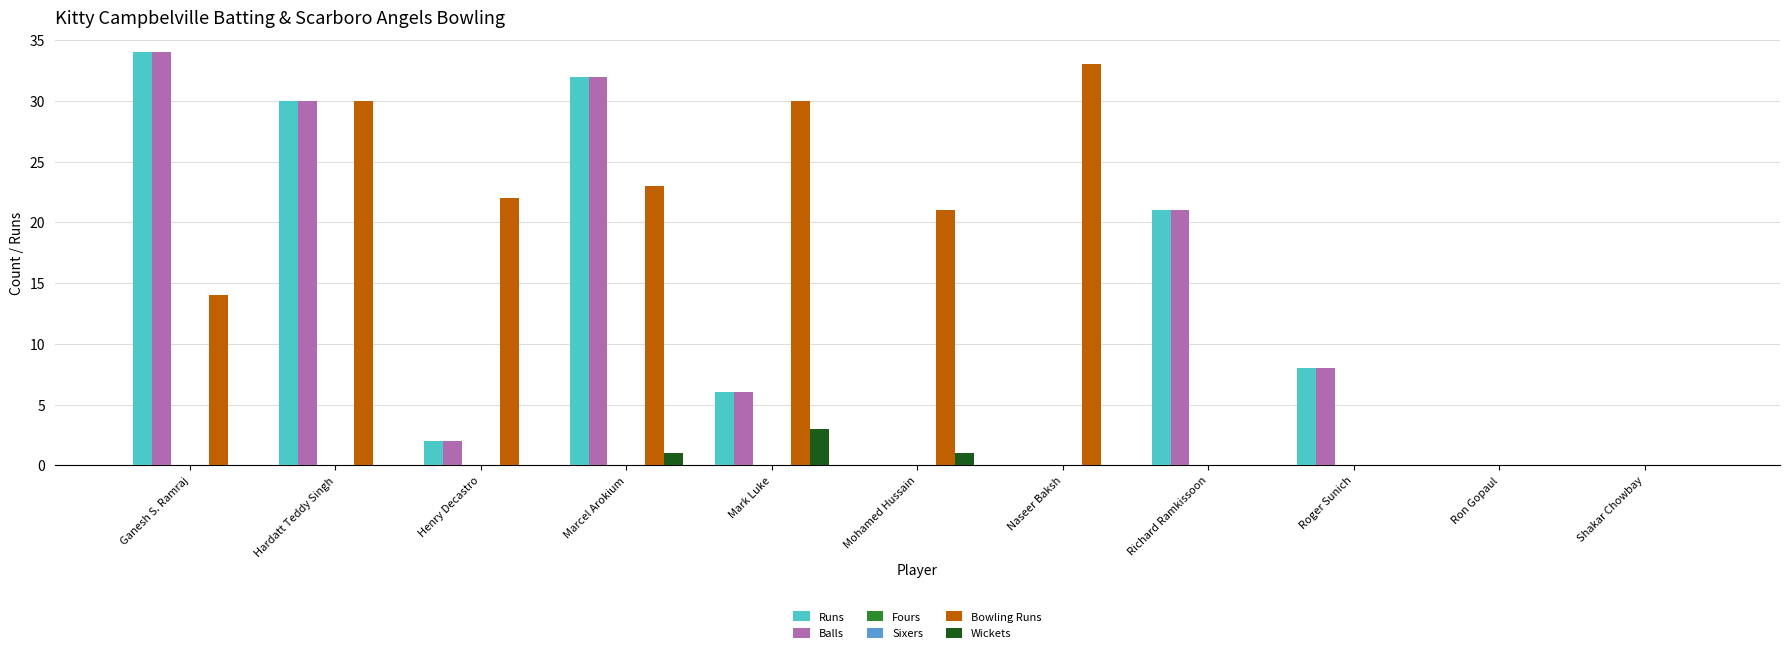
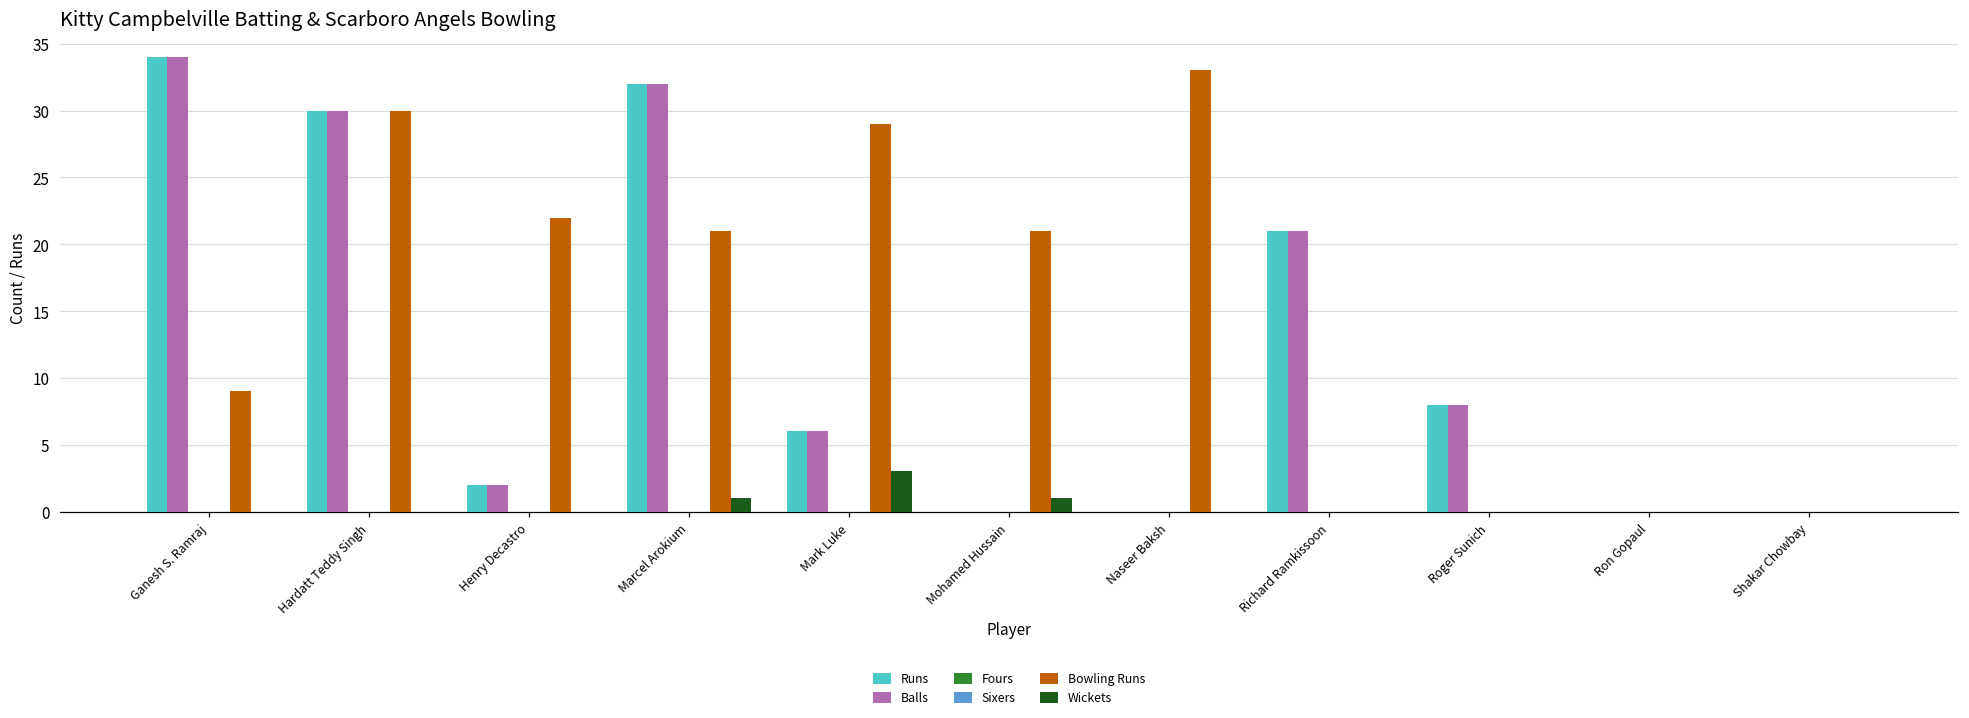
  {
    "Balls": {
      "Ganesh S. Ramraj": 34,
      "Hardatt Teddy Singh": 30,
      "Henry Decastro": 2,
      "Marcel Arokium": 32,
      "Mark Luke": 6,
      "Mohamed Hussain": 0,
      "Naseer Baksh": 0,
      "Richard Ramkissoon": 21,
      "Roger Sunich": 8,
      "Ron Gopaul": 0,
      "Shakar Chowbay": 0
    },
    "Bowling Runs": {
-     "Ganesh S. Ramraj": 14,
+     "Ganesh S. Ramraj": 9,
      "Hardatt Teddy Singh": 30,
      "Henry Decastro": 22,
-     "Marcel Arokium": 23,
-     "Mark Luke": 30,
+     "Marcel Arokium": 21,
+     "Mark Luke": 29,
      "Mohamed Hussain": 21,
      "Naseer Baksh": 33,
      "Richard Ramkissoon": 0,
      "Roger Sunich": 0,
      "Ron Gopaul": 0,
      "Shakar Chowbay": 0
    }
  }
